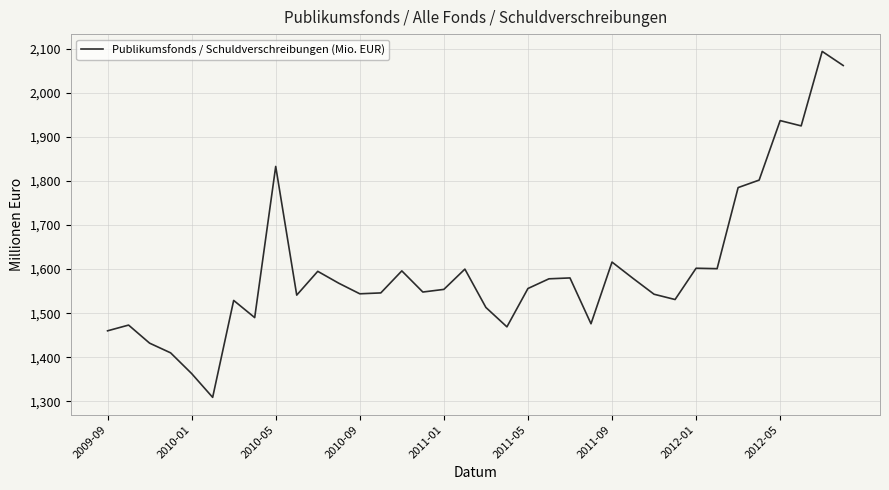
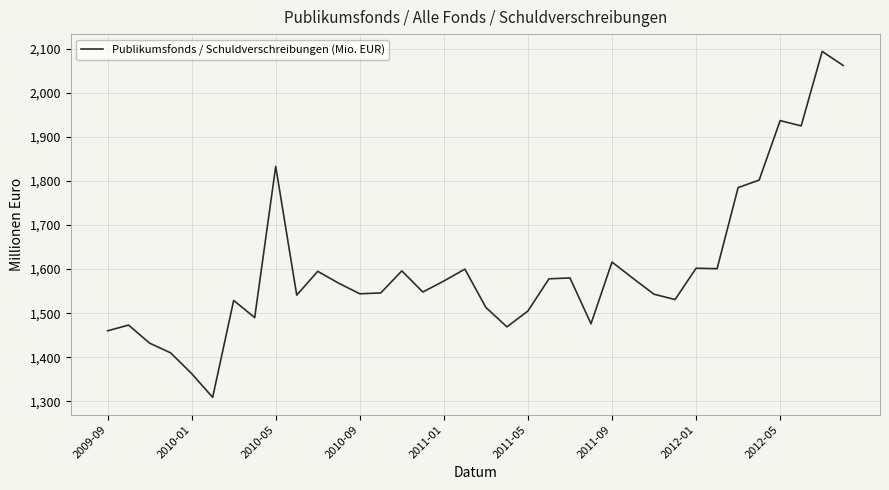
  {
    "2009-09": "1,460",
    "2010-01": "1,360",
    "2010-05": "1,830",
    "2010-09": "1,540",
-   "2011-01": "1,550",
-   "2011-05": "1,560",
+   "2011-01": "1,570",
+   "2011-05": "1,510",
    "2011-09": "1,620",
    "2012-01": "1,600",
    "2012-05": "1,940"
  }
